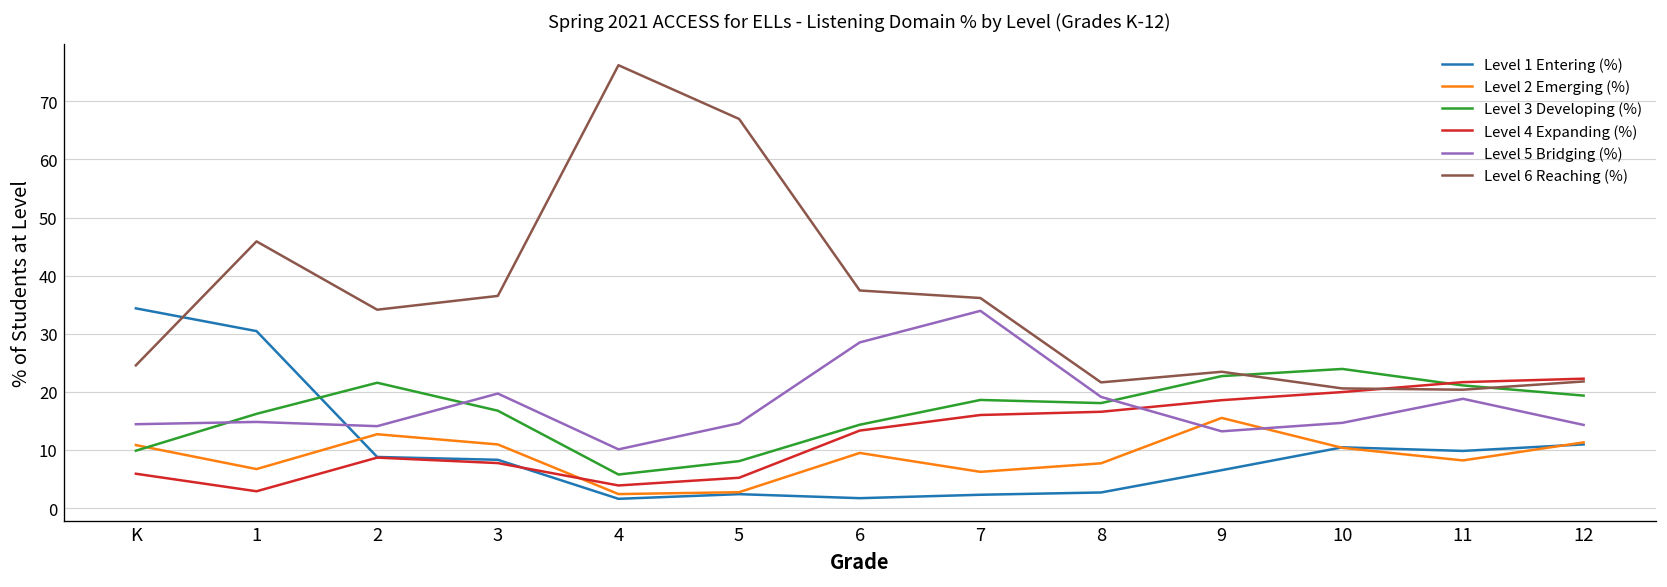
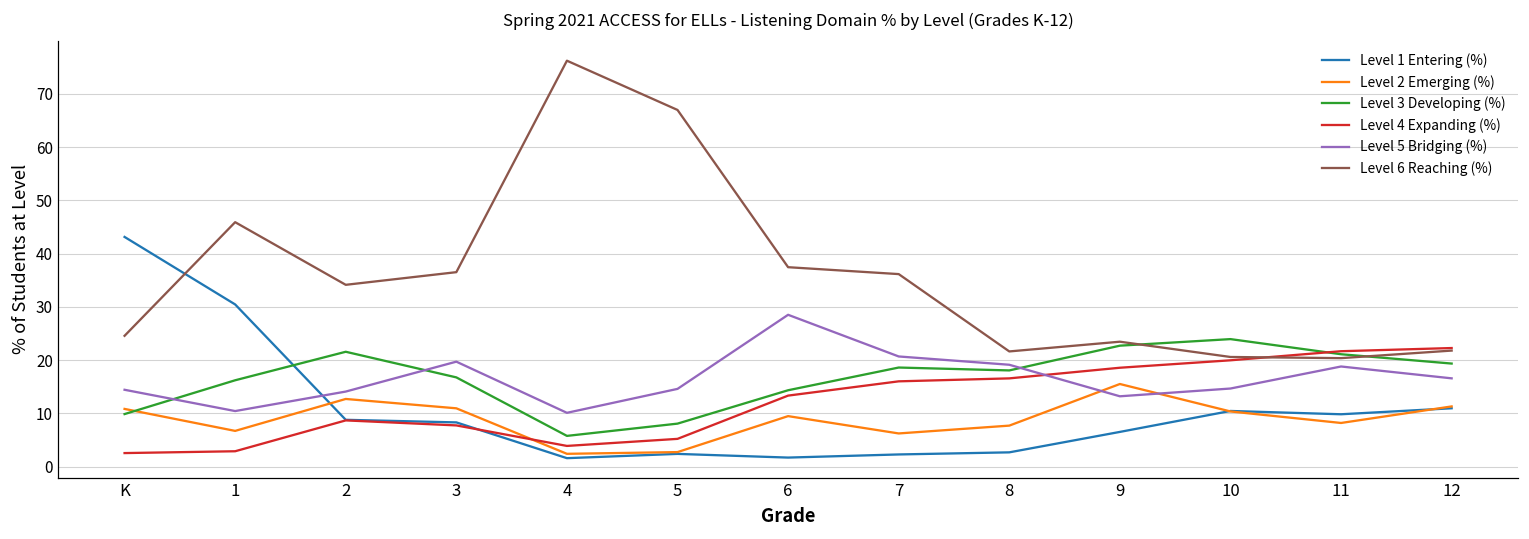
  {
    "Level 1 Entering (%)": {
-     "K": 34,
+     "K": 43,
      "1": 30,
      "3": 8,
      "4": 2,
      "6": 2,
      "7": 2,
      "8": 3,
      "9": 7,
      "11": 10
    },
    "Level 2 Emerging (%)": {
      "K": 11,
      "1": 7,
      "2": 13,
      "3": 11,
      "4": 2,
      "6": 9,
      "7": 6,
      "8": 8,
      "9": 16,
      "11": 8
    },
    "Level 3 Developing (%)": {
      "K": 10,
      "1": 16,
      "2": 22,
      "3": 17,
      "4": 6,
      "5": 8,
      "6": 14,
      "7": 19,
      "8": 18,
      "9": 23,
      "10": 24,
      "11": 21,
      "12": 19
    },
    "Level 4 Expanding (%)": {
-     "K": 6,
+     "K": 3,
      "1": 3,
      "3": 8,
      "4": 4,
      "5": 5,
      "6": 13,
      "7": 16,
      "8": 17,
      "9": 19,
      "10": 20,
      "11": 22
    },
    "Level 5 Bridging (%)": {
      "K": 14,
-     "1": 15,
+     "1": 10,
      "2": 14,
      "3": 20,
      "4": 10,
      "5": 15,
      "6": 29,
-     "7": 34,
+     "7": 21,
      "8": 19,
      "9": 13,
      "10": 15,
      "11": 19,
-     "12": 14
+     "12": 17
    },
    "Level 6 Reaching (%)": {
      "K": 25,
      "1": 46,
      "2": 34,
      "3": 37,
      "4": 76,
      "5": 67,
      "6": 37,
      "7": 36,
      "8": 22,
      "9": 23,
      "10": 21,
      "11": 20
    }
  }
